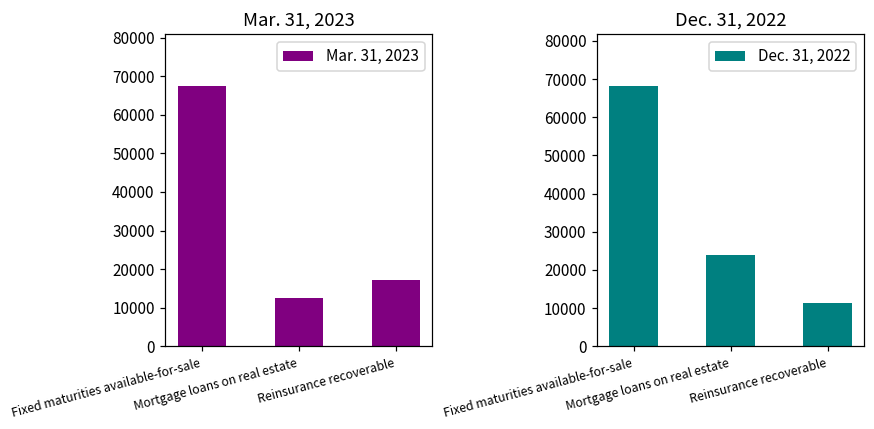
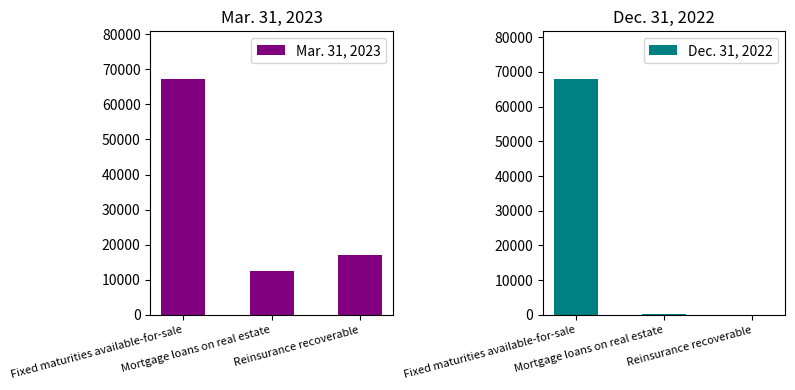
  {
    "Mar. 31, 2023": {
      "Fixed maturities available-for-sale": 67000,
      "Mortgage loans on real estate": 13000,
      "Reinsurance recoverable": 17000
    },
    "Dec. 31, 2022": {
      "Fixed maturities available-for-sale": 68000,
-     "Mortgage loans on real estate": 24000,
-     "Reinsurance recoverable": 11000
+     "Mortgage loans on real estate": 0,
+     "Reinsurance recoverable": 0
    }
  }
